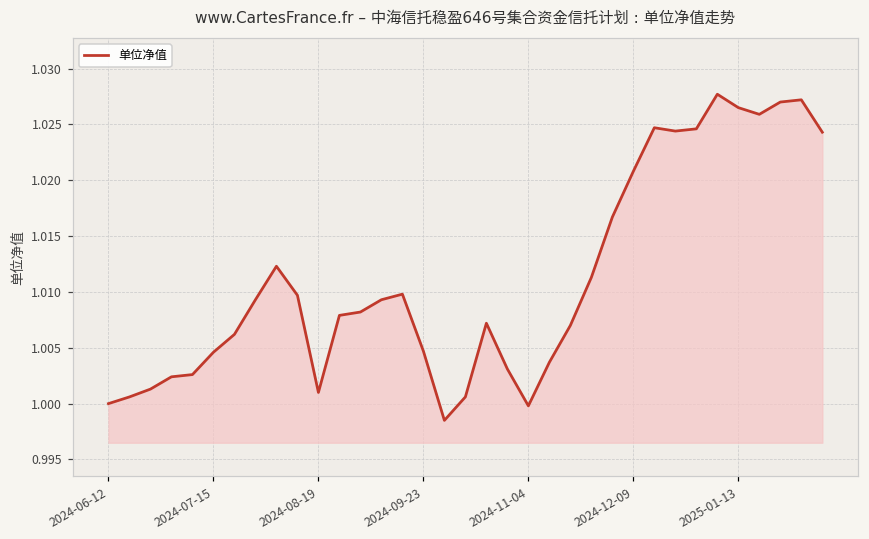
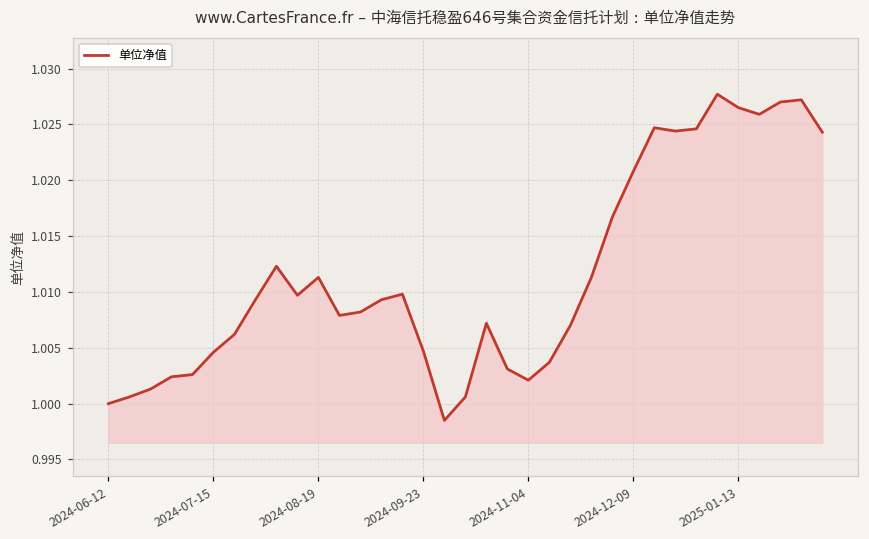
  {
    "2024-06-12": 1.0000,
    "2024-07-15": 1.0046,
-   "2024-08-19": 1.0010,
+   "2024-08-19": 1.0113,
    "2024-09-23": 1.0047,
-   "2024-11-04": 0.9998,
+   "2024-11-04": 1.0021,
    "2024-12-09": 1.0208,
    "2025-01-13": 1.0265
  }
